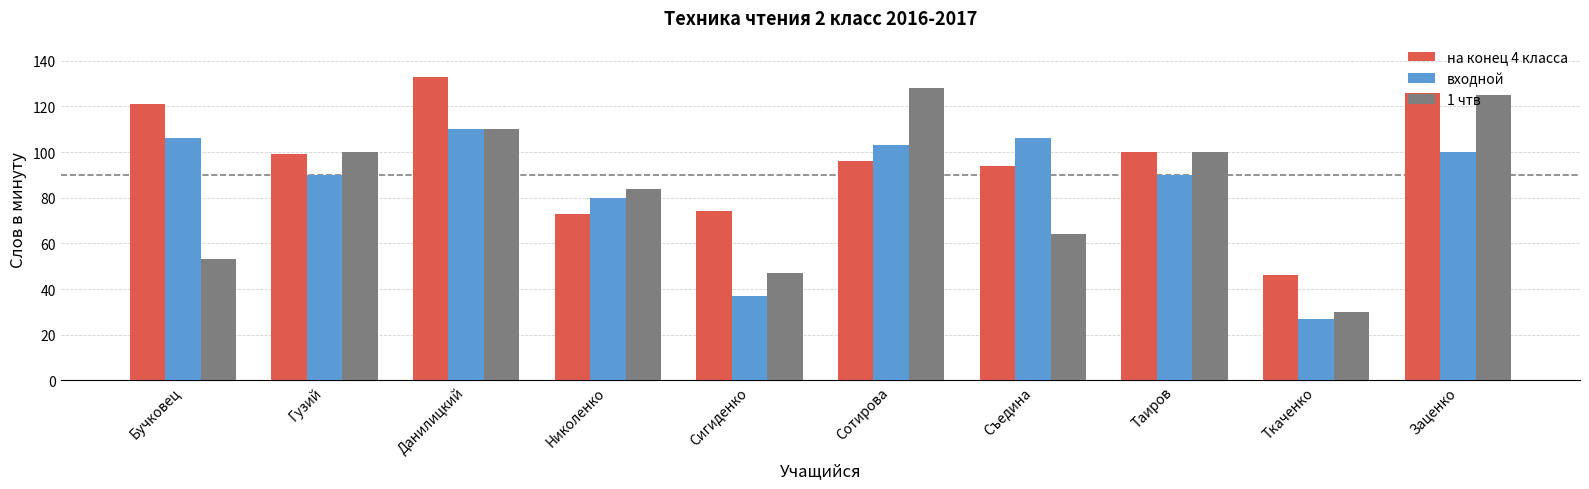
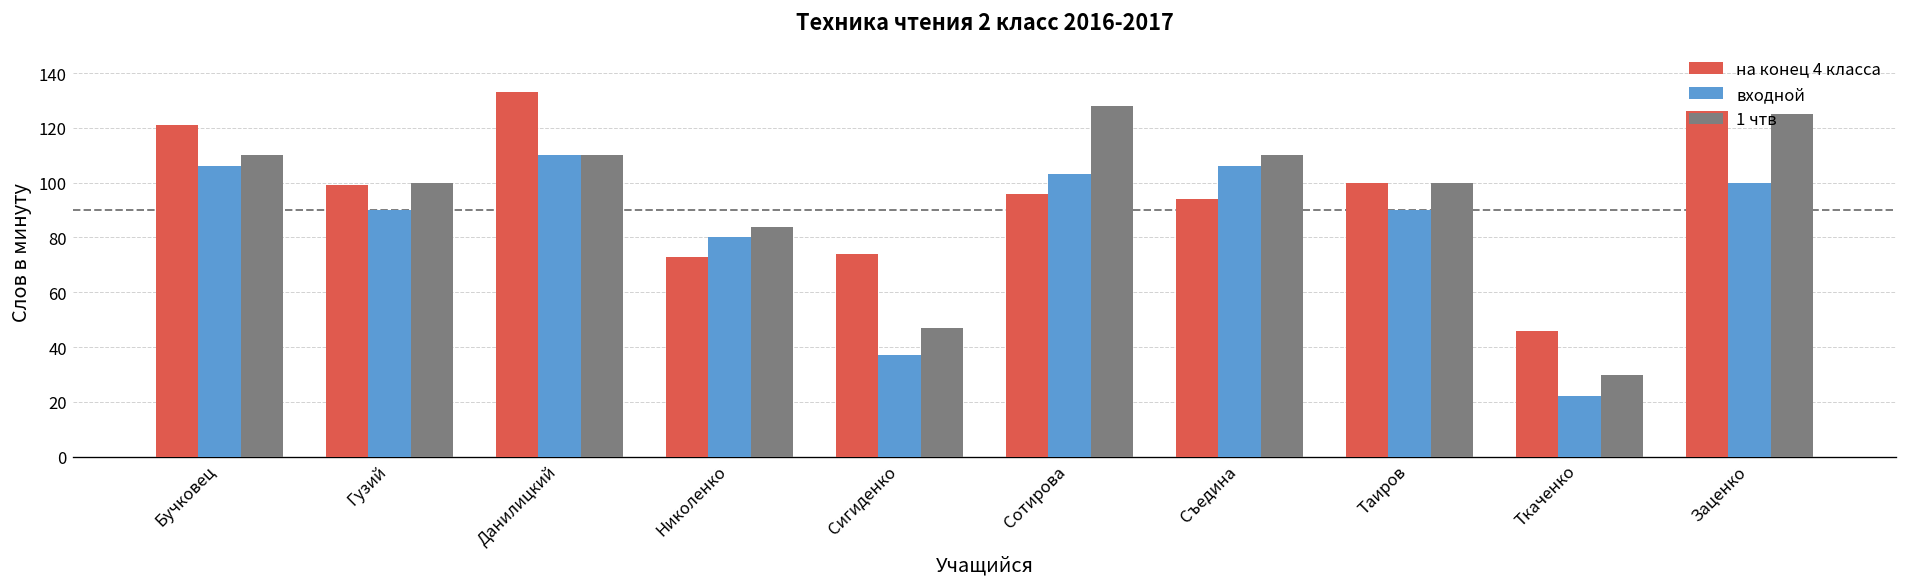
  {
    "на конец 4 класса": {
      "Бучковец": 121,
      "Гузий": 99,
      "Данилицкий": 133,
      "Николенко": 73,
      "Сигиденко": 74,
      "Сотирова": 96,
      "Съедина": 94,
      "Таиров": 100,
      "Ткаченко": 46,
      "Заценко": 126
    },
    "входной": {
      "Бучковец": 106,
      "Гузий": 90,
      "Данилицкий": 110,
      "Николенко": 80,
      "Сигиденко": 37,
      "Сотирова": 103,
      "Съедина": 106,
      "Таиров": 90,
-     "Ткаченко": 27,
+     "Ткаченко": 22,
      "Заценко": 100
    },
    "1 чтв": {
-     "Бучковец": 53,
+     "Бучковец": 110,
      "Гузий": 100,
      "Данилицкий": 110,
      "Николенко": 84,
      "Сигиденко": 47,
      "Сотирова": 128,
-     "Съедина": 64,
+     "Съедина": 110,
      "Таиров": 100,
      "Ткаченко": 30,
      "Заценко": 125
    }
  }
